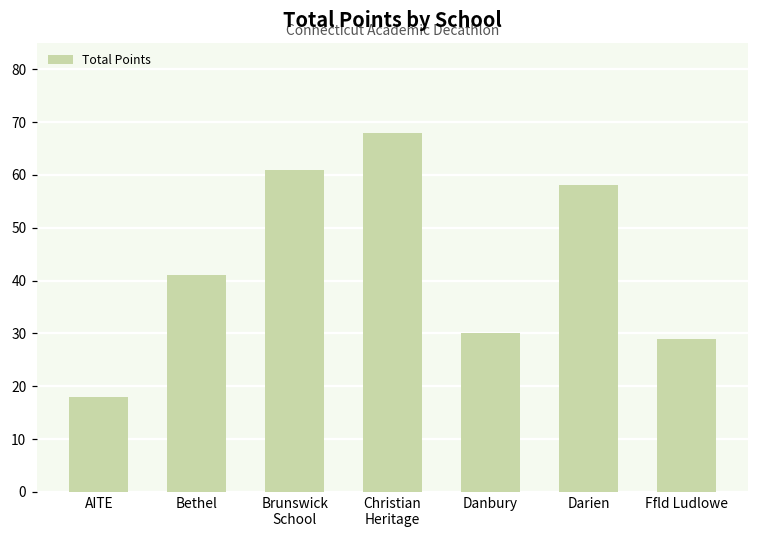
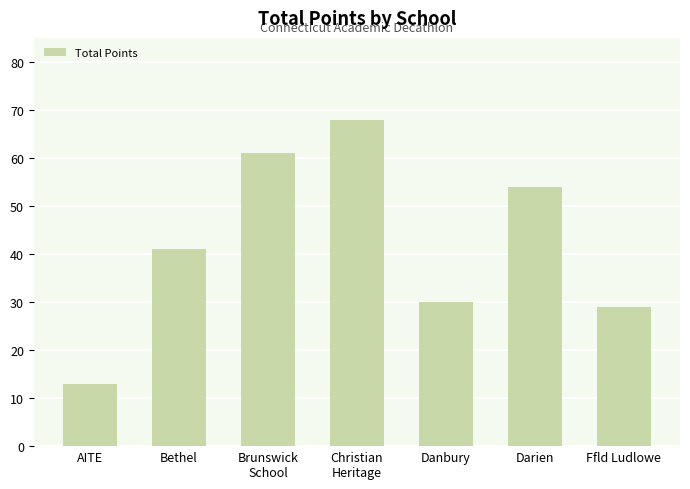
  {
-   "AITE": 18,
+   "AITE": 13,
    "Bethel": 41,
    "Brunswick School": 61,
    "Christian Heritage": 68,
    "Danbury": 30,
-   "Darien": 58,
+   "Darien": 54,
    "Ffld Ludlowe": 29
  }
